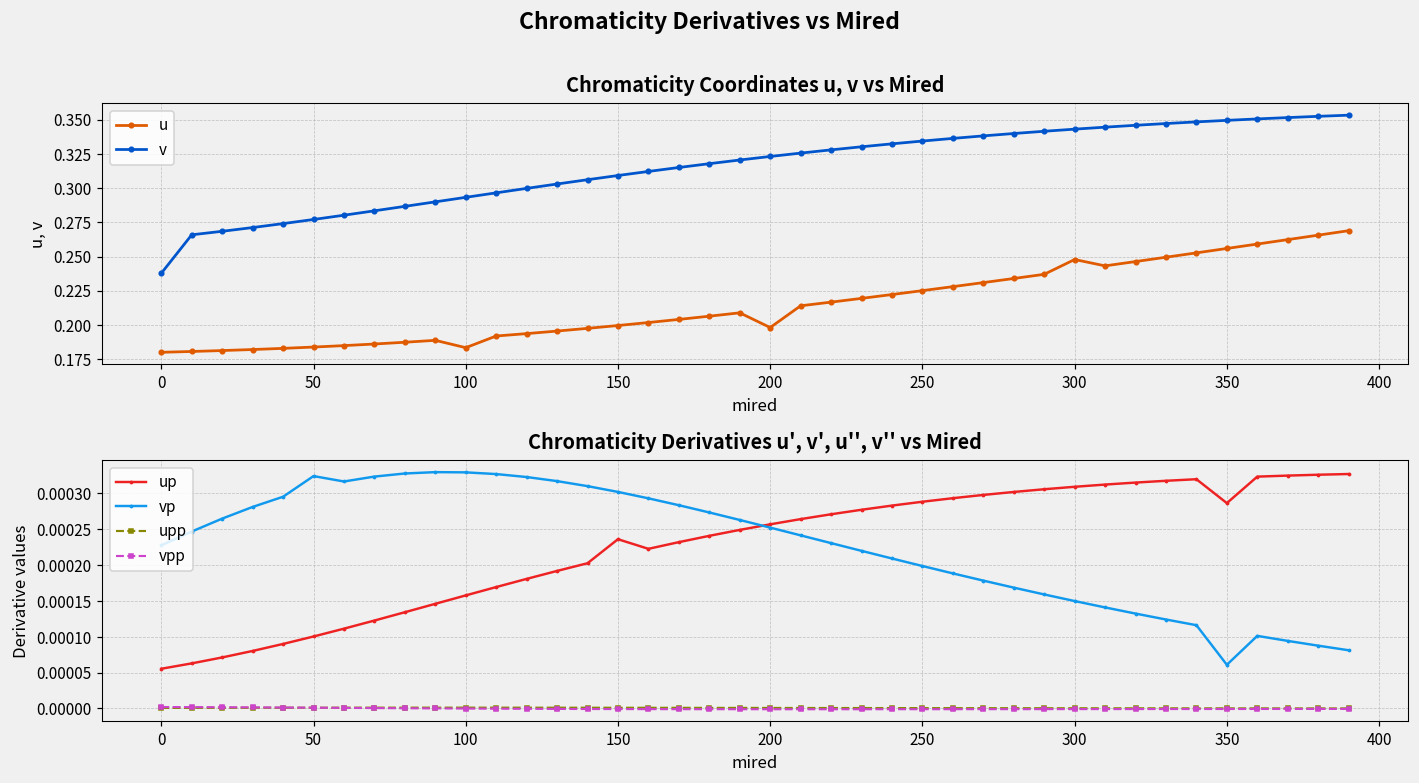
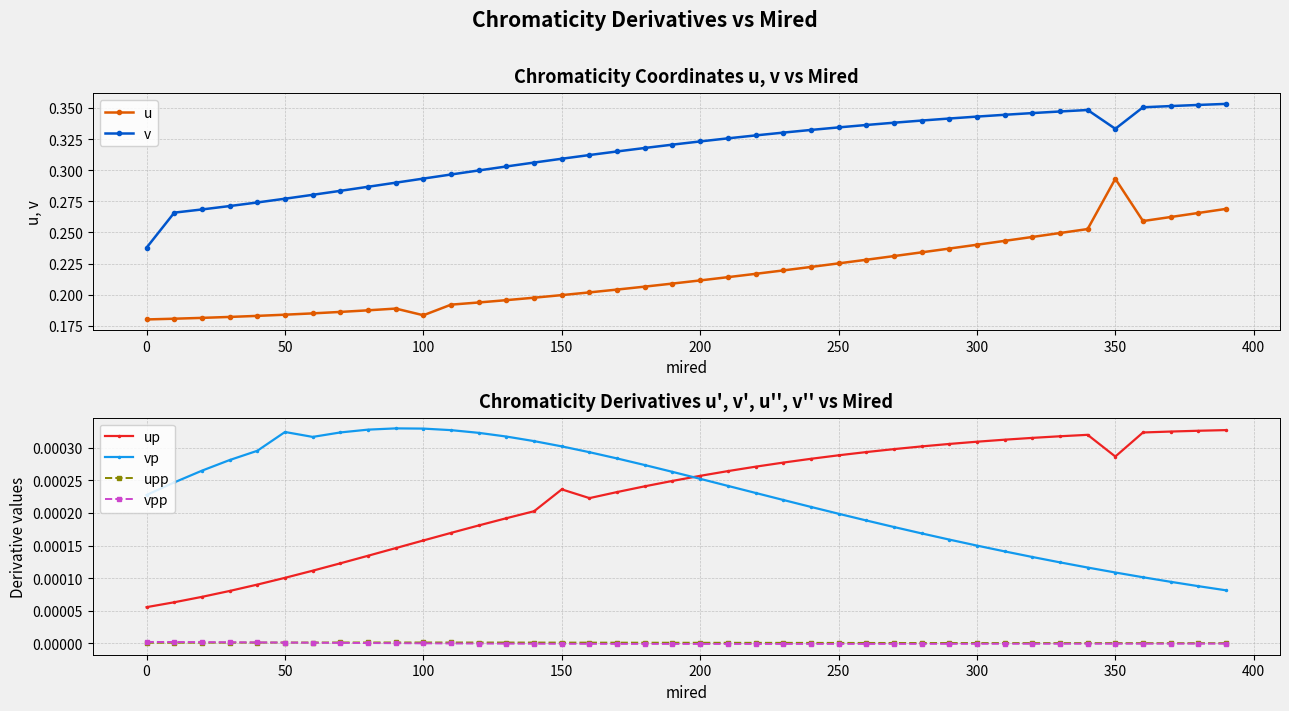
  {
    "Chromaticity Coordinates u, v vs Mired": {
      "u": {
        "0": 0.180,
        "50": 0.184,
        "100": 0.183,
        "150": 0.200,
-       "200": 0.198,
+       "200": 0.211,
        "250": 0.225,
-       "300": 0.248,
-       "350": 0.256
+       "300": 0.240,
+       "350": 0.293
      },
      "v": {
        "0": 0.238,
        "50": 0.277,
        "100": 0.293,
        "150": 0.309,
        "200": 0.323,
        "250": 0.334,
        "300": 0.343,
-       "350": 0.350
+       "350": 0.333
      }
    },
    "Chromaticity Derivatives u', v', u'', v'' vs Mired": {
      "up": {
        "0": 0.00006,
        "50": 0.00010,
        "100": 0.00016,
        "150": 0.00024,
        "200": 0.00026,
        "250": 0.00029,
        "300": 0.00031,
        "350": 0.00029
      },
      "vp": {
        "50": 0.00032,
        "100": 0.00033,
        "150": 0.00030,
        "200": 0.00025,
        "250": 0.00020,
        "300": 0.00015,
-       "350": 0.00006
+       "350": 0.00011
      }
    }
  }
